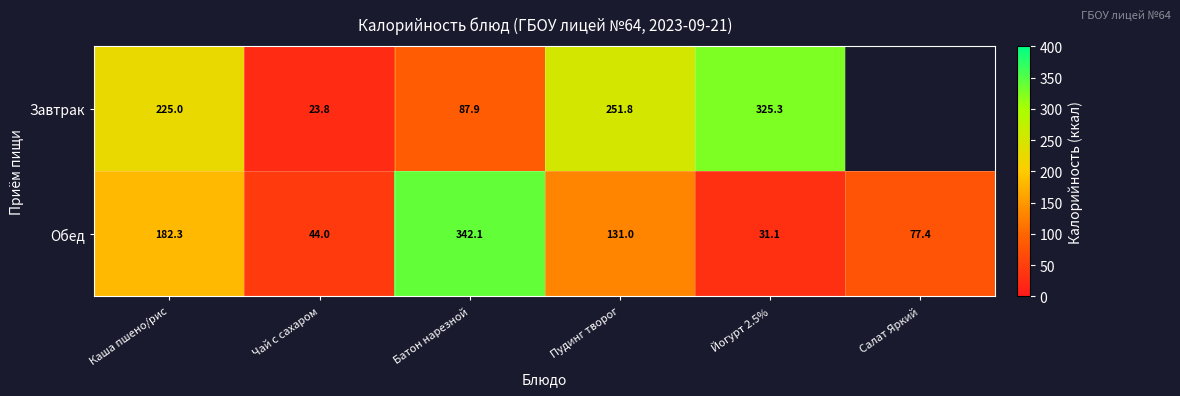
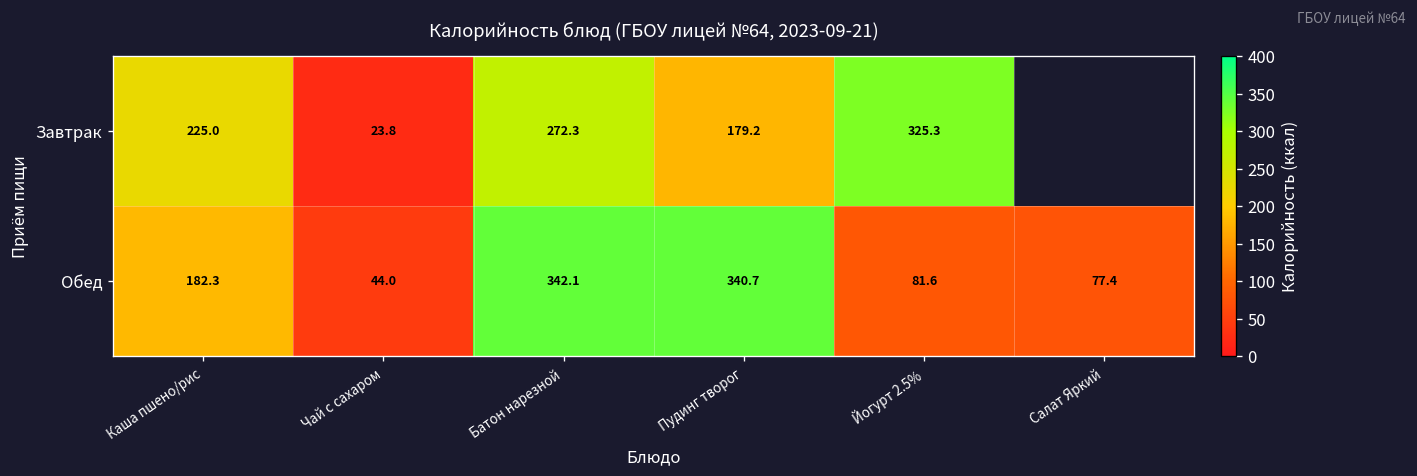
  {
    "Завтрак": {
      "Каша пшено/рис": 225.0,
      "Чай с сахаром": 23.8,
-     "Батон нарезной": 87.9,
-     "Пудинг творог": 251.8,
+     "Батон нарезной": 272.3,
+     "Пудинг творог": 179.2,
      "Йогурт 2.5%": 325.3
    },
    "Обед": {
      "Каша пшено/рис": 182.3,
      "Чай с сахаром": 44.0,
      "Батон нарезной": 342.1,
-     "Пудинг творог": 131.0,
-     "Йогурт 2.5%": 31.1,
+     "Пудинг творог": 340.7,
+     "Йогурт 2.5%": 81.6,
      "Салат Яркий": 77.4
    }
  }
